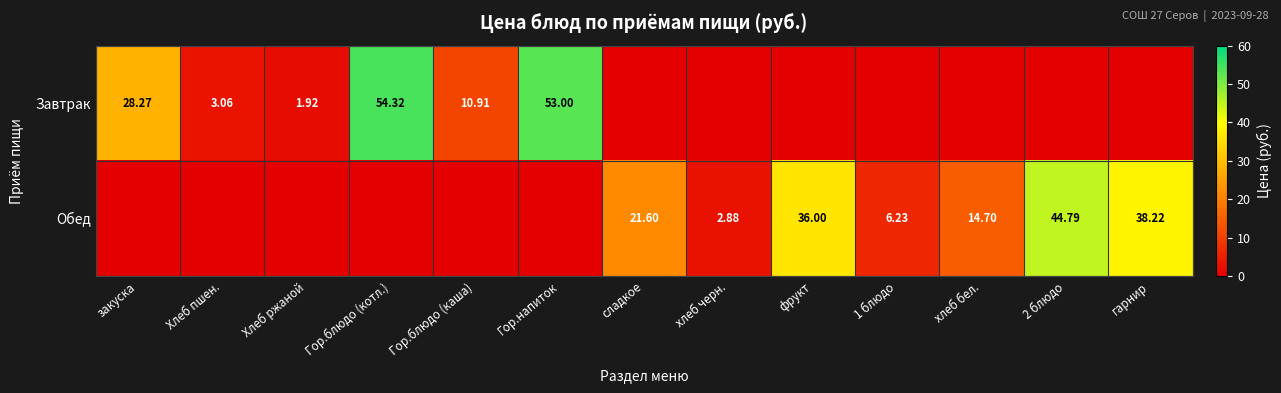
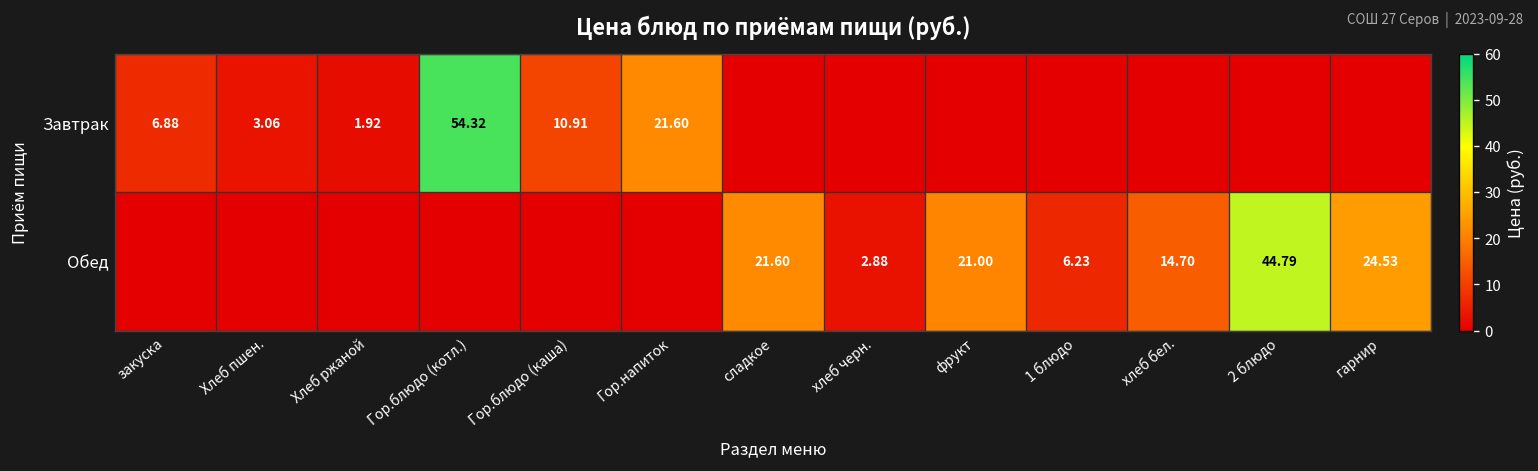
  {
    "Завтрак": {
-     "закуска": 28.27,
+     "закуска": 6.88,
      "Хлеб пшен.": 3.06,
      "Хлеб ржаной": 1.92,
      "Гор.блюдо (котл.)": 54.32,
      "Гор.блюдо (каша)": 10.91,
-     "Гор.напиток": 53.00
+     "Гор.напиток": 21.60
    },
    "Обед": {
      "сладкое": 21.60,
      "хлеб черн.": 2.88,
-     "фрукт": 36.00,
+     "фрукт": 21.00,
      "1 блюдо": 6.23,
      "хлеб бел.": 14.70,
      "2 блюдо": 44.79,
-     "гарнир": 38.22
+     "гарнир": 24.53
    }
  }
